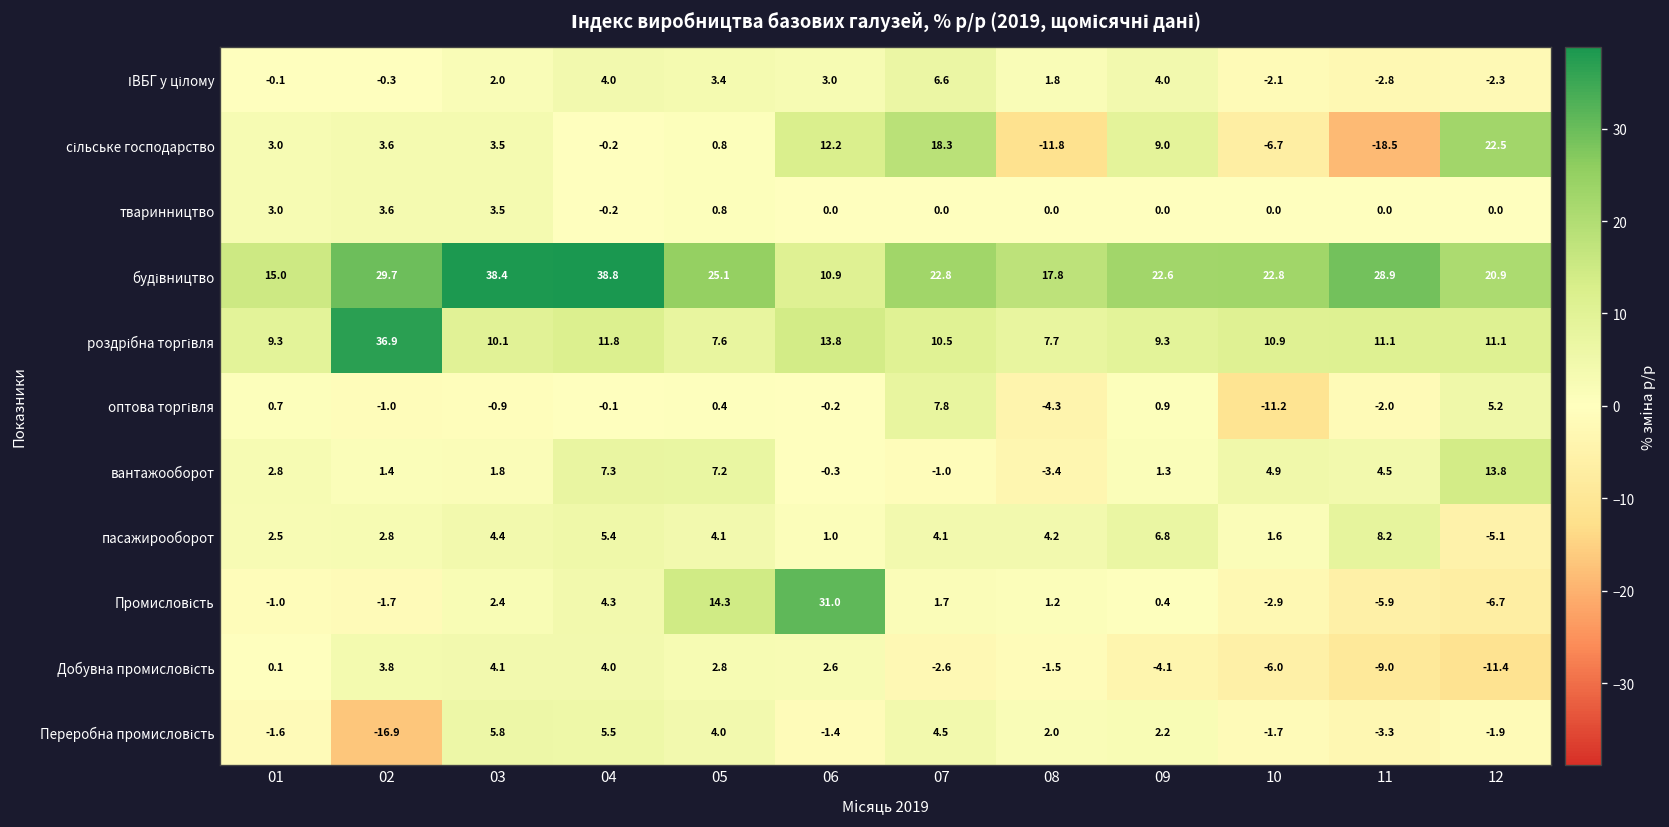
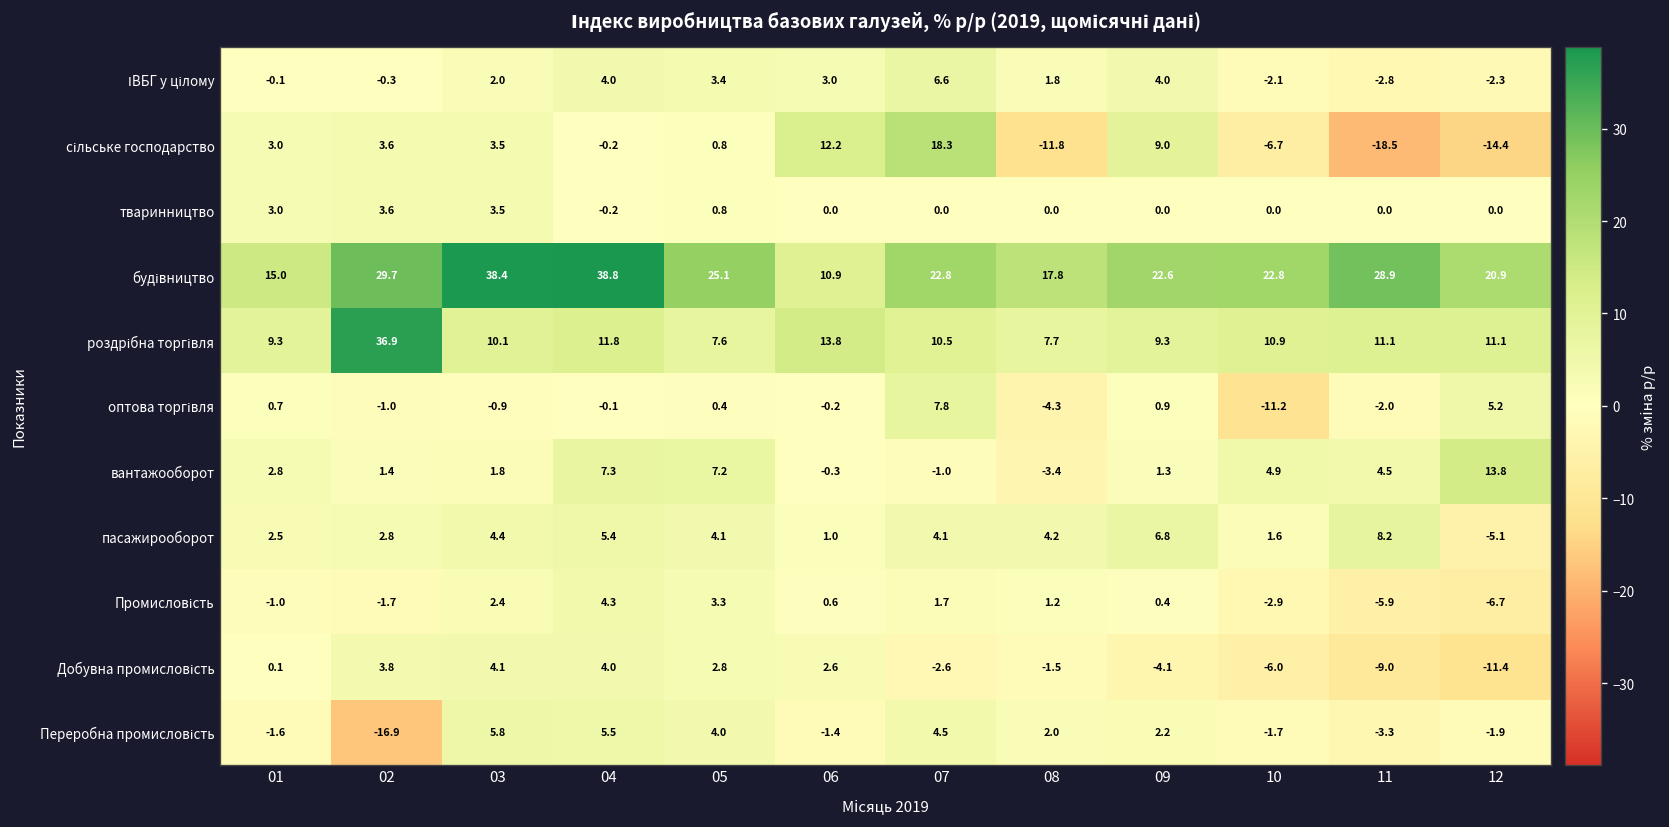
  {
    "ІВБГ у цілому": {
      "01": -0.1,
      "02": -0.3,
      "03": 2.0,
      "04": 4.0,
      "05": 3.4,
      "06": 3.0,
      "07": 6.6,
      "08": 1.8,
      "09": 4.0,
      "10": -2.1,
      "11": -2.8,
      "12": -2.3
    },
    "сільське господарство": {
      "01": 3.0,
      "02": 3.6,
      "03": 3.5,
      "04": -0.2,
      "05": 0.8,
      "06": 12.2,
      "07": 18.3,
      "08": -11.8,
      "09": 9.0,
      "10": -6.7,
      "11": -18.5,
-     "12": 22.5
+     "12": -14.4
    },
    "тваринництво": {
      "01": 3.0,
      "02": 3.6,
      "03": 3.5,
      "04": -0.2,
      "05": 0.8,
      "06": 0.0,
      "07": 0.0,
      "08": 0.0,
      "09": 0.0,
      "10": 0.0,
      "11": 0.0,
      "12": 0.0
    },
    "будівництво": {
      "01": 15.0,
      "02": 29.7,
      "03": 38.4,
      "04": 38.8,
      "05": 25.1,
      "06": 10.9,
      "07": 22.8,
      "08": 17.8,
      "09": 22.6,
      "10": 22.8,
      "11": 28.9,
      "12": 20.9
    },
    "роздрібна торгівля": {
      "01": 9.3,
      "02": 36.9,
      "03": 10.1,
      "04": 11.8,
      "05": 7.6,
      "06": 13.8,
      "07": 10.5,
      "08": 7.7,
      "09": 9.3,
      "10": 10.9,
      "11": 11.1,
      "12": 11.1
    },
    "оптова торгівля": {
      "01": 0.7,
      "02": -1.0,
      "03": -0.9,
      "04": -0.1,
      "05": 0.4,
      "06": -0.2,
      "07": 7.8,
      "08": -4.3,
      "09": 0.9,
      "10": -11.2,
      "11": -2.0,
      "12": 5.2
    },
    "вантажооборот": {
      "01": 2.8,
      "02": 1.4,
      "03": 1.8,
      "04": 7.3,
      "05": 7.2,
      "06": -0.3,
      "07": -1.0,
      "08": -3.4,
      "09": 1.3,
      "10": 4.9,
      "11": 4.5,
      "12": 13.8
    },
    "пасажирооборот": {
      "01": 2.5,
      "02": 2.8,
      "03": 4.4,
      "04": 5.4,
      "05": 4.1,
      "06": 1.0,
      "07": 4.1,
      "08": 4.2,
      "09": 6.8,
      "10": 1.6,
      "11": 8.2,
      "12": -5.1
    },
    "Промисловість": {
      "01": -1.0,
      "02": -1.7,
      "03": 2.4,
      "04": 4.3,
-     "05": 14.3,
-     "06": 31.0,
+     "05": 3.3,
+     "06": 0.6,
      "07": 1.7,
      "08": 1.2,
      "09": 0.4,
      "10": -2.9,
      "11": -5.9,
      "12": -6.7
    },
    "Добувна промисловість": {
      "01": 0.1,
      "02": 3.8,
      "03": 4.1,
      "04": 4.0,
      "05": 2.8,
      "06": 2.6,
      "07": -2.6,
      "08": -1.5,
      "09": -4.1,
      "10": -6.0,
      "11": -9.0,
      "12": -11.4
    },
    "Переробна промисловість": {
      "01": -1.6,
      "02": -16.9,
      "03": 5.8,
      "04": 5.5,
      "05": 4.0,
      "06": -1.4,
      "07": 4.5,
      "08": 2.0,
      "09": 2.2,
      "10": -1.7,
      "11": -3.3,
      "12": -1.9
    }
  }
